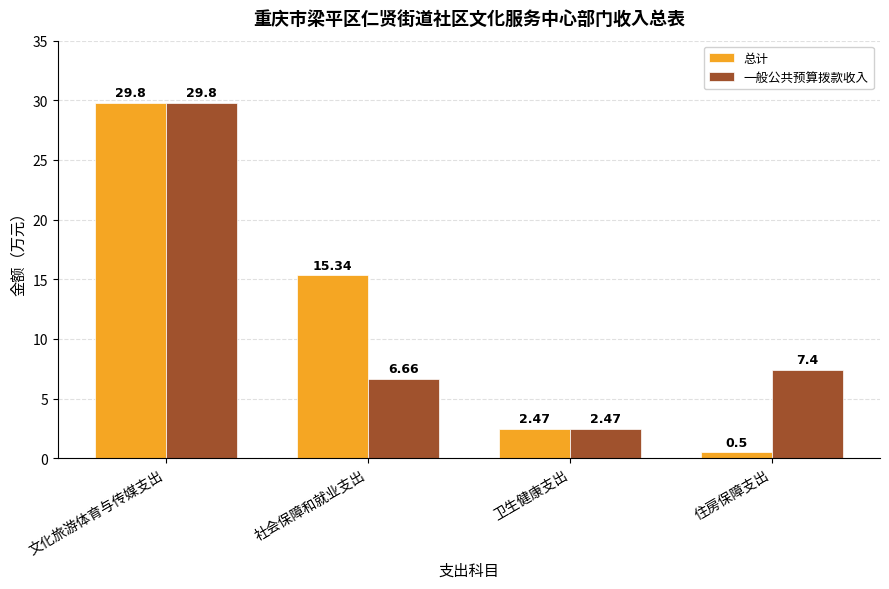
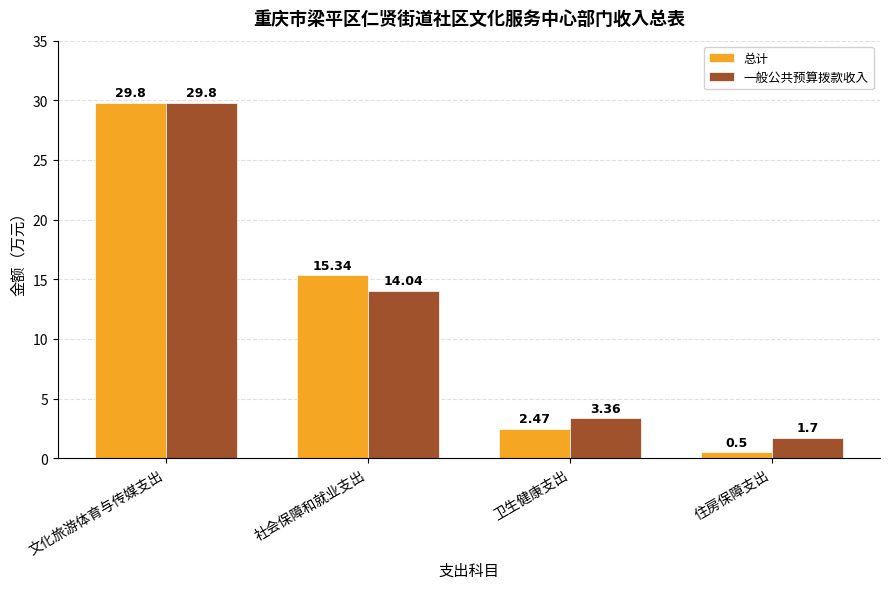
  {
    "总计": {
      "文化旅游体育与传媒支出": 29.8,
      "社会保障和就业支出": 15.34,
      "卫生健康支出": 2.47,
      "住房保障支出": 0.5
    },
    "一般公共预算拨款收入": {
      "文化旅游体育与传媒支出": 29.8,
-     "社会保障和就业支出": 6.66,
-     "卫生健康支出": 2.47,
-     "住房保障支出": 7.4
+     "社会保障和就业支出": 14.04,
+     "卫生健康支出": 3.36,
+     "住房保障支出": 1.7
    }
  }
